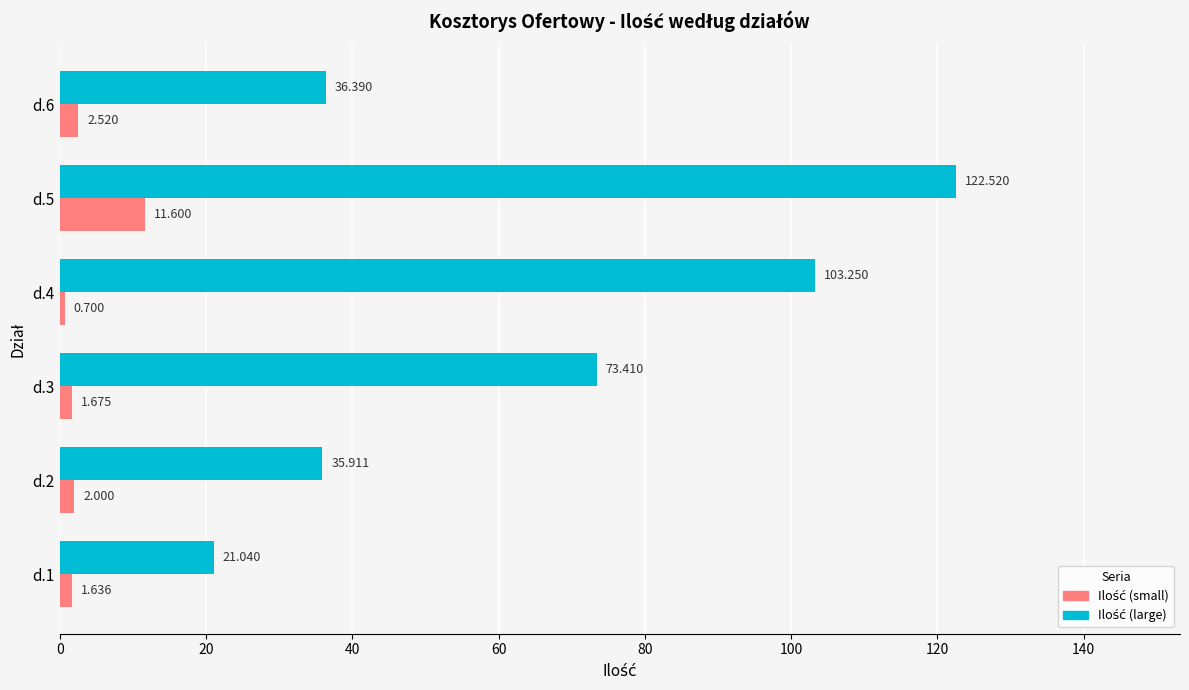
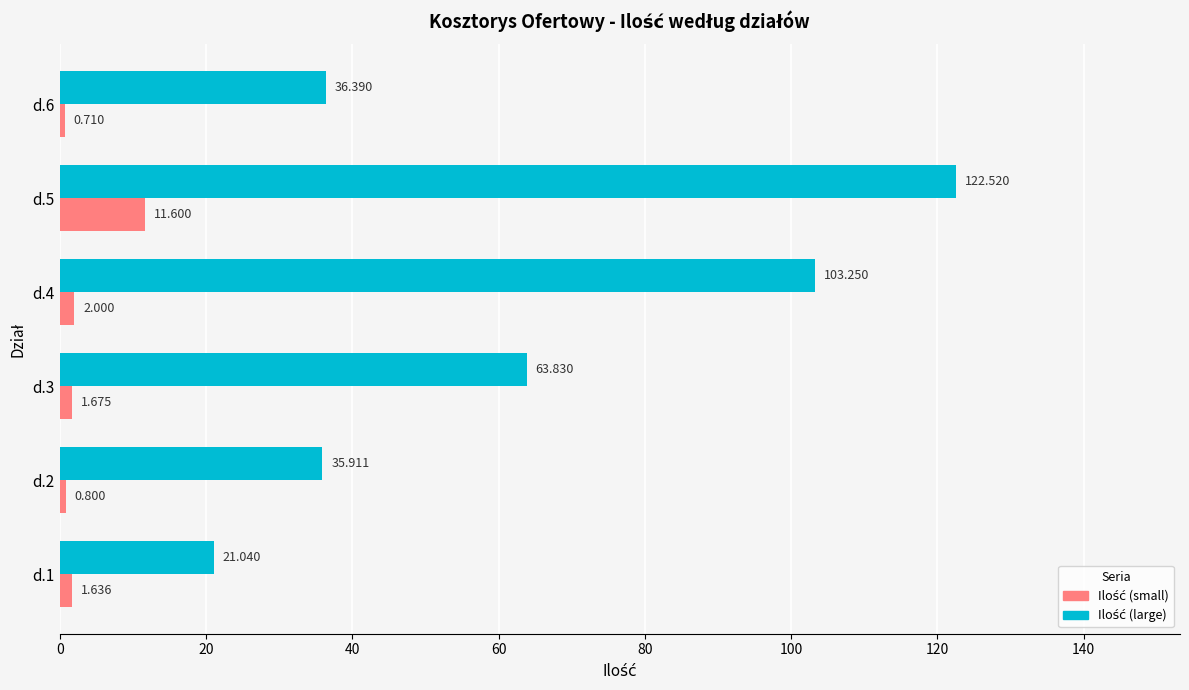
  {
    "Ilość (large)": {
      "d.6": 36.390,
      "d.5": 122.520,
      "d.4": 103.250,
-     "d.3": 73.410,
+     "d.3": 63.830,
      "d.2": 35.911,
      "d.1": 21.040
    },
    "Ilość (small)": {
-     "d.6": 2.520,
+     "d.6": 0.710,
      "d.5": 11.600,
-     "d.4": 0.700,
+     "d.4": 2.000,
      "d.3": 1.675,
-     "d.2": 2.000,
+     "d.2": 0.800,
      "d.1": 1.636
    }
  }
